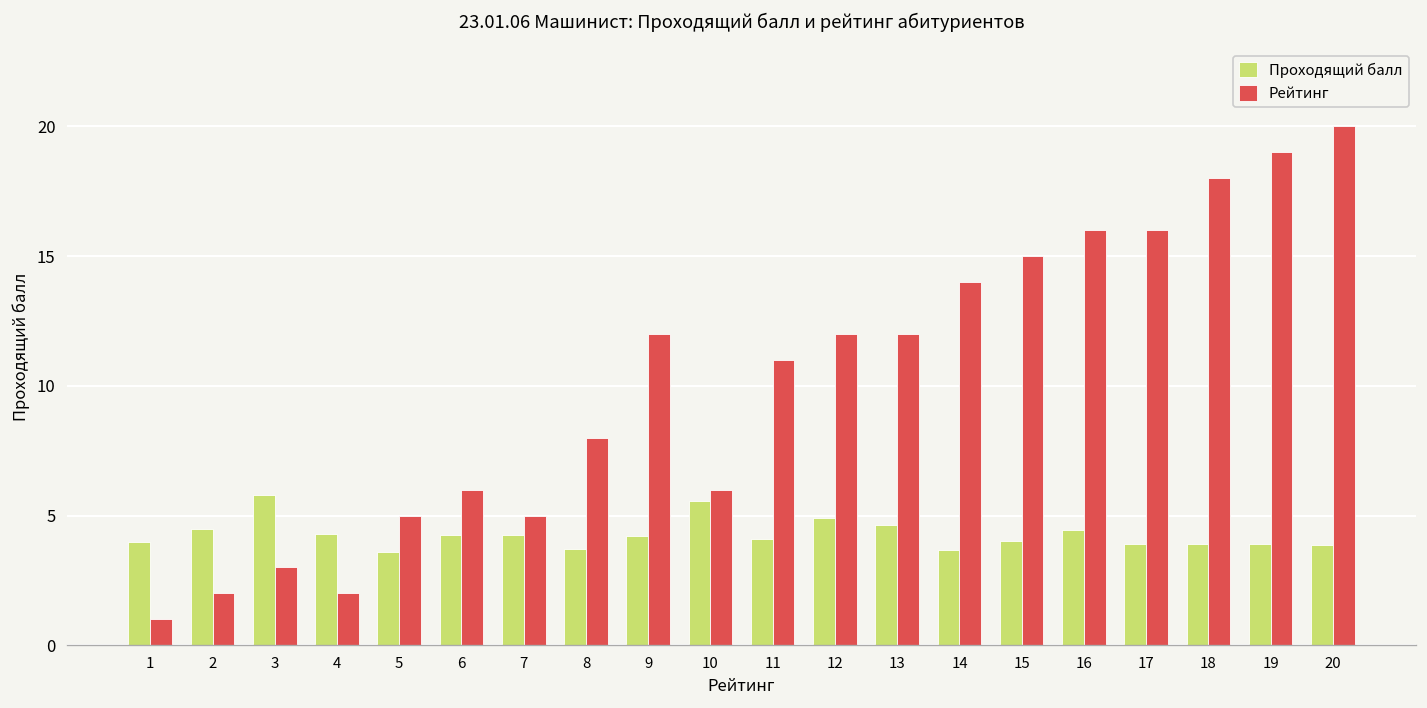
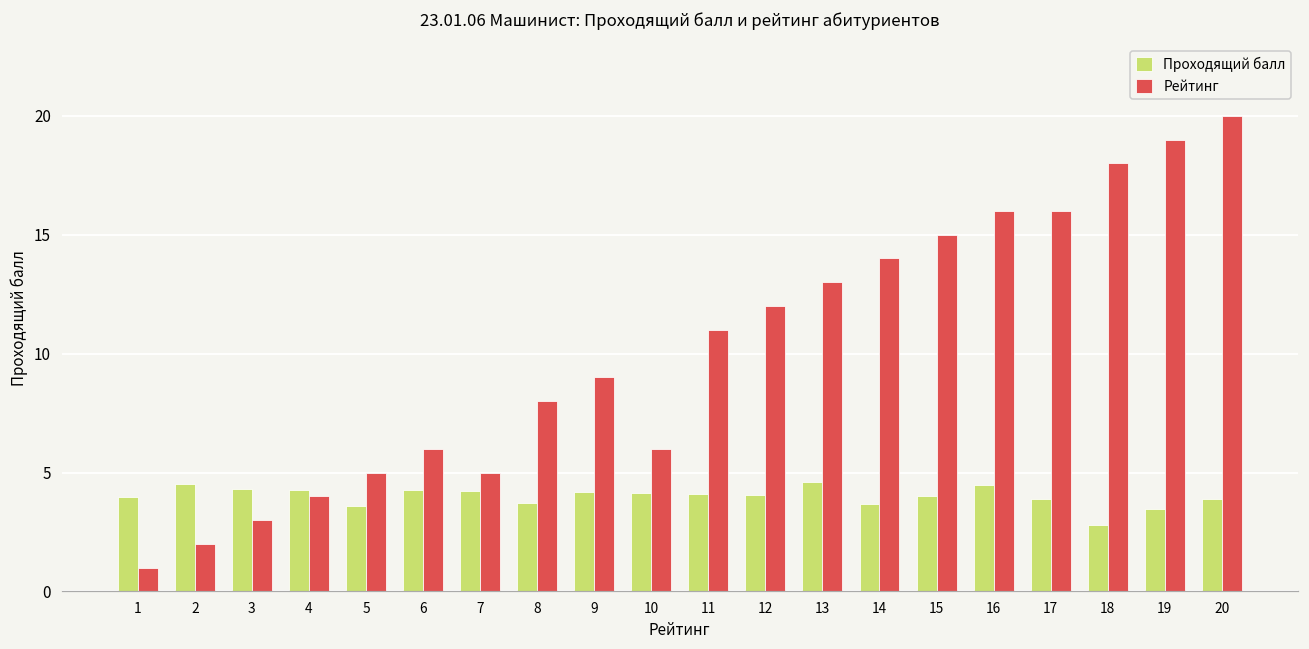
  {
    "Проходящий балл": {
      "1": 4.0,
      "2": 4.5,
-     "3": 5.8,
+     "3": 4.3,
      "4": 4.3,
      "5": 3.6,
      "6": 4.3,
      "7": 4.2,
      "8": 3.7,
      "9": 4.2,
-     "10": 5.6,
+     "10": 4.2,
      "11": 4.1,
-     "12": 4.9,
+     "12": 4.1,
      "13": 4.6,
      "14": 3.7,
      "15": 4.0,
      "16": 4.5,
      "17": 3.9,
-     "18": 3.9,
-     "19": 3.9,
+     "18": 2.8,
+     "19": 3.5,
      "20": 3.9
    },
    "Рейтинг": {
      "1": 1,
      "2": 2,
      "3": 3,
-     "4": 2,
+     "4": 4,
      "5": 5,
      "6": 6,
      "7": 5,
      "8": 8,
-     "9": 12,
+     "9": 9,
      "10": 6,
      "11": 11,
      "12": 12,
-     "13": 12,
+     "13": 13,
      "14": 14,
      "15": 15,
      "16": 16,
      "17": 16,
      "18": 18,
      "19": 19,
      "20": 20
    }
  }
